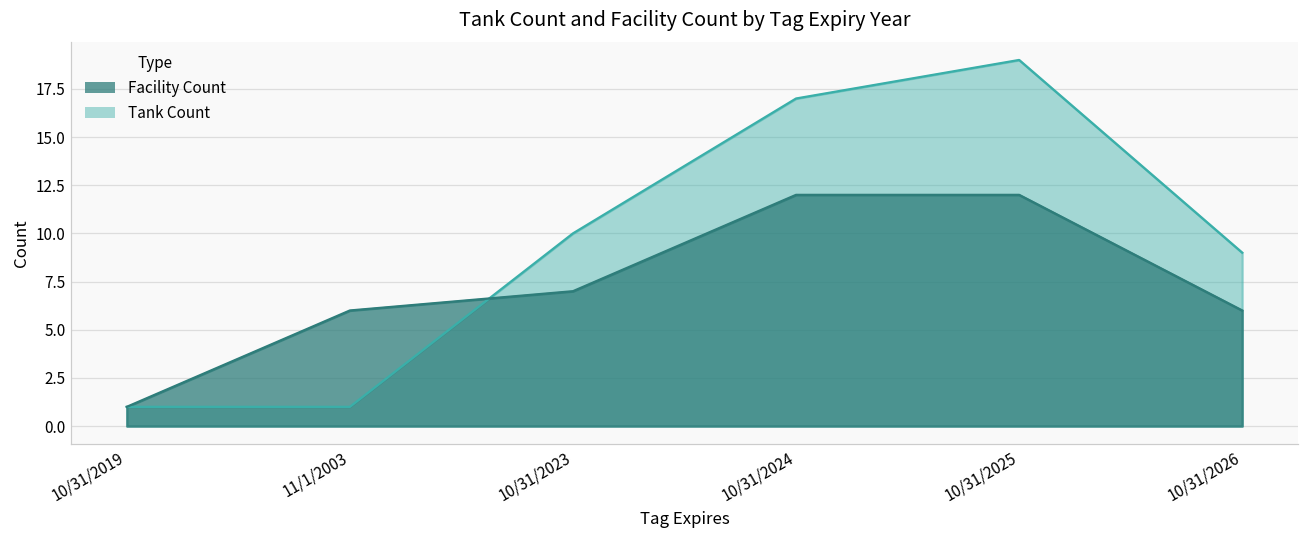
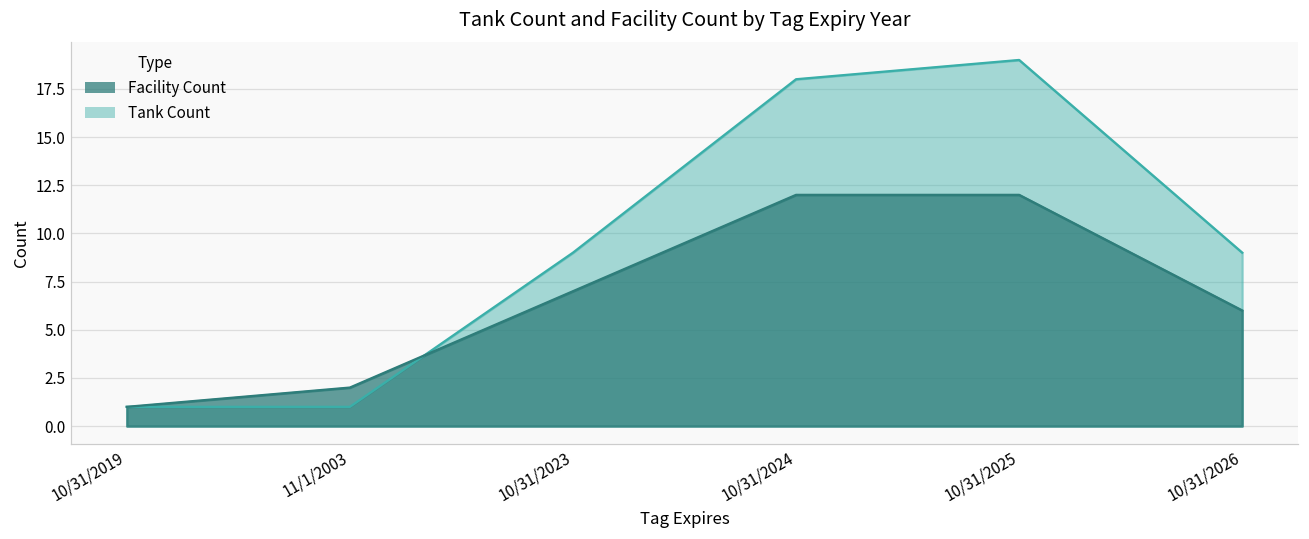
  {
    "Tank Count": {
      "11/1/2003": 1,
-     "10/31/2023": 10,
-     "10/31/2024": 17,
+     "10/31/2023": 9,
+     "10/31/2024": 18,
      "10/31/2025": 19,
      "10/31/2026": 9
    },
    "Facility Count": {
-     "11/1/2003": 6,
+     "11/1/2003": 2,
      "10/31/2023": 7,
      "10/31/2024": 12,
      "10/31/2025": 12,
      "10/31/2026": 6
    }
  }
